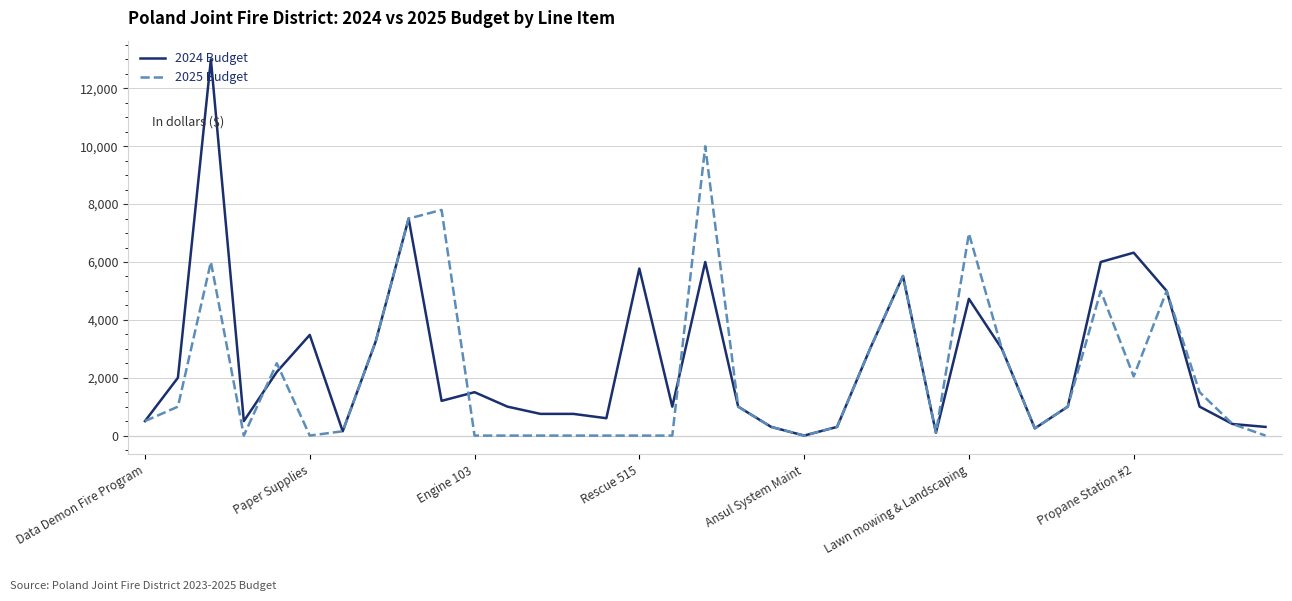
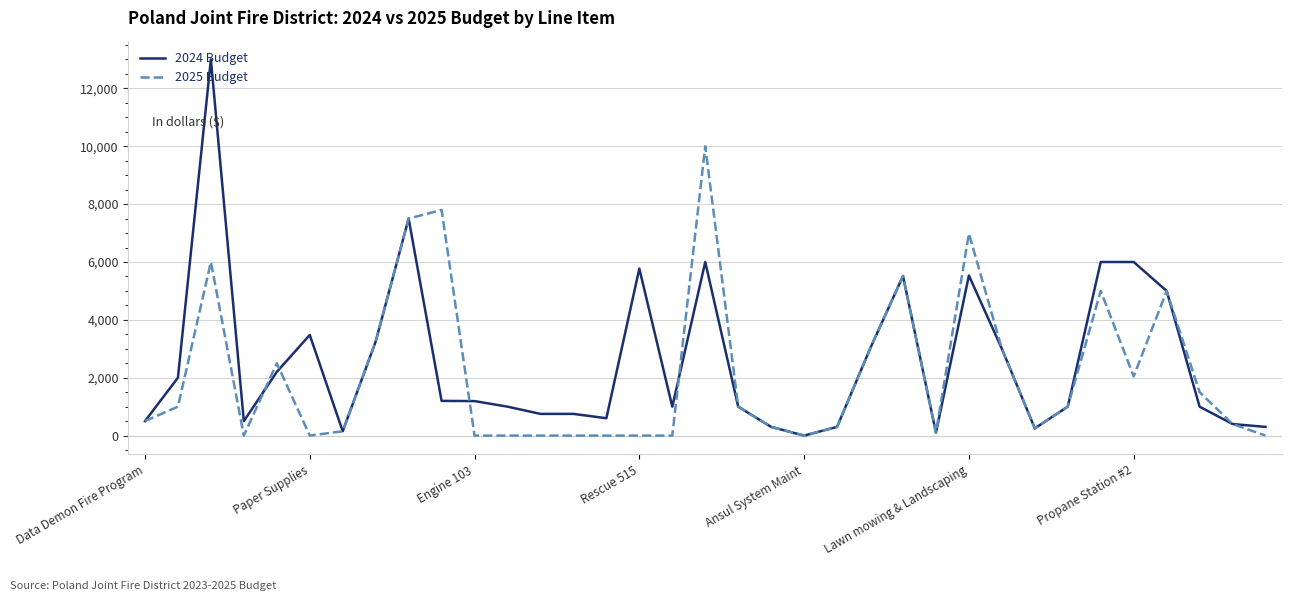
  {
    "2024 Budget": {
      "Paper Supplies": "3,500",
-     "Engine 103": "1,500",
+     "Engine 103": "1,200",
      "Rescue 515": "5,800",
-     "Lawn mowing & Landscaping": "4,700",
-     "Propane Station #2": "6,300"
+     "Lawn mowing & Landscaping": "5,500",
+     "Propane Station #2": "6,000"
    },
    "2025 Budget": {
      "Paper Supplies": "0",
      "Engine 103": "0",
      "Rescue 515": "0",
      "Lawn mowing & Landscaping": "7,000",
      "Propane Station #2": "2,000"
    }
  }
